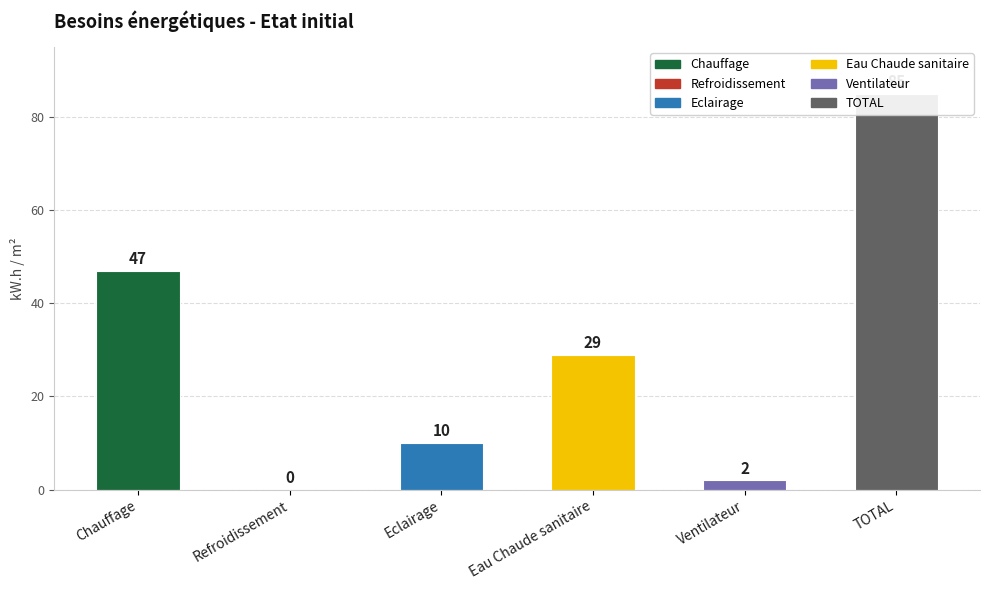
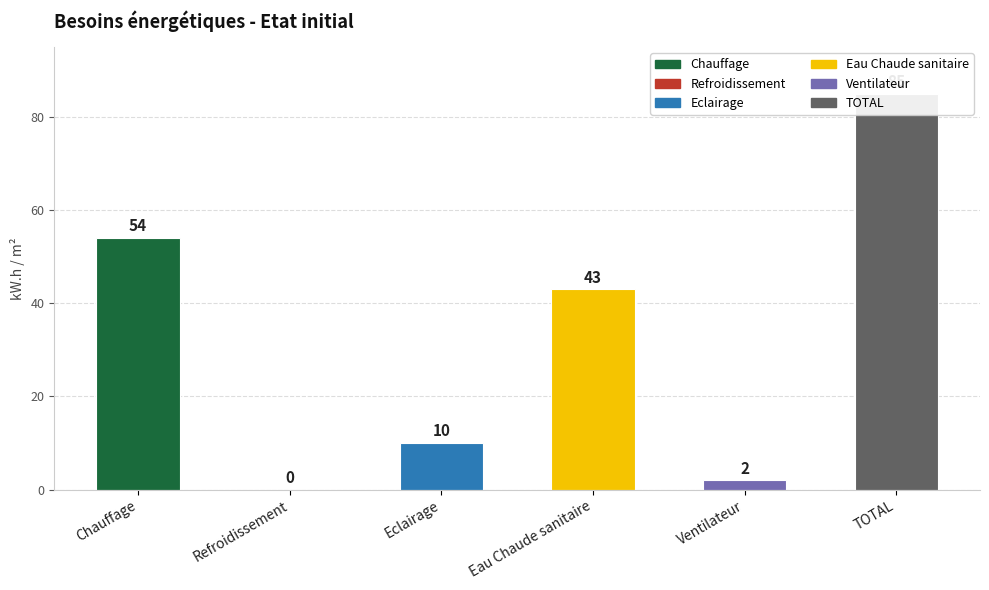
  {
-   "Chauffage": 47,
+   "Chauffage": 54,
    "Refroidissement": 0,
    "Eclairage": 10,
-   "Eau Chaude sanitaire": 29,
+   "Eau Chaude sanitaire": 43,
    "Ventilateur": 2
  }
